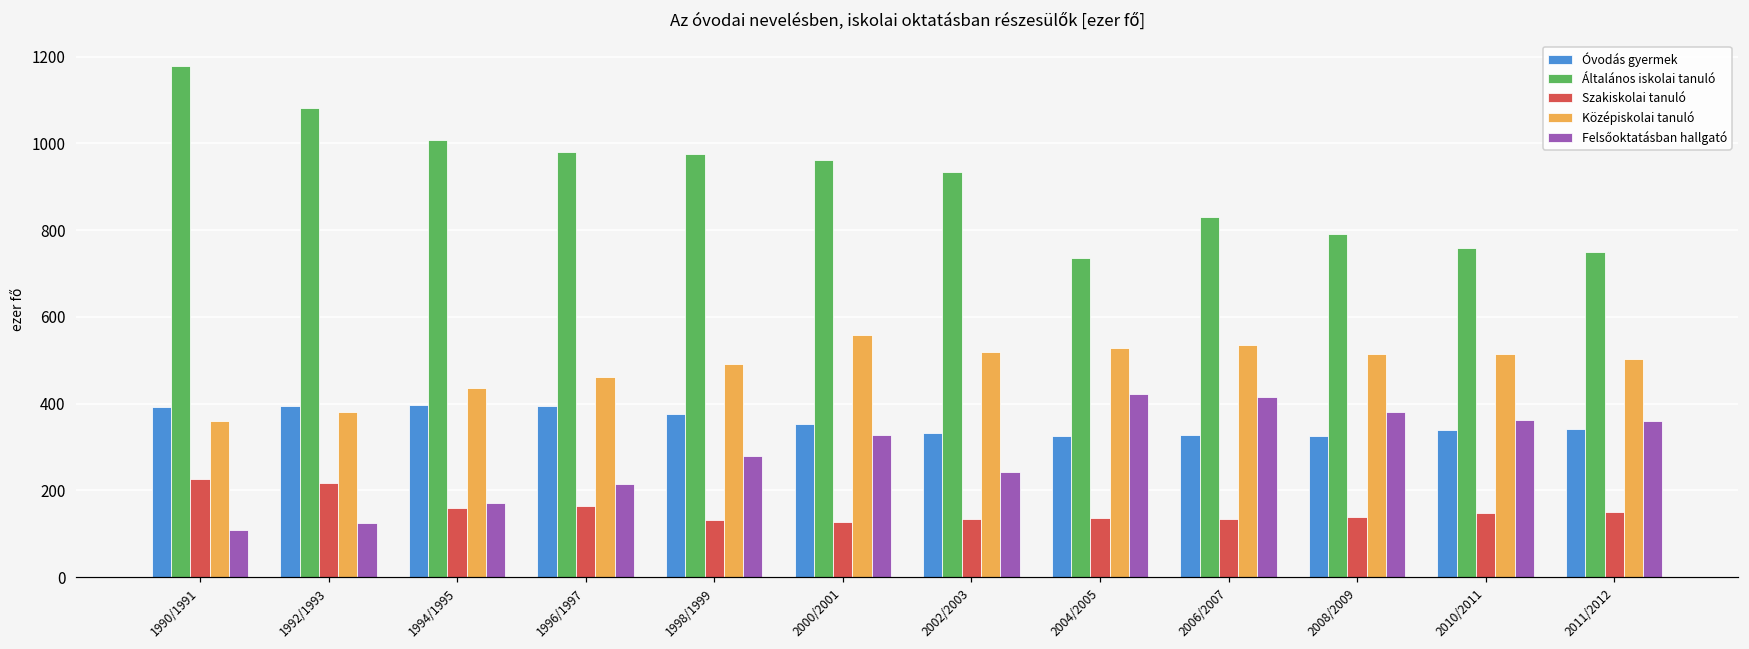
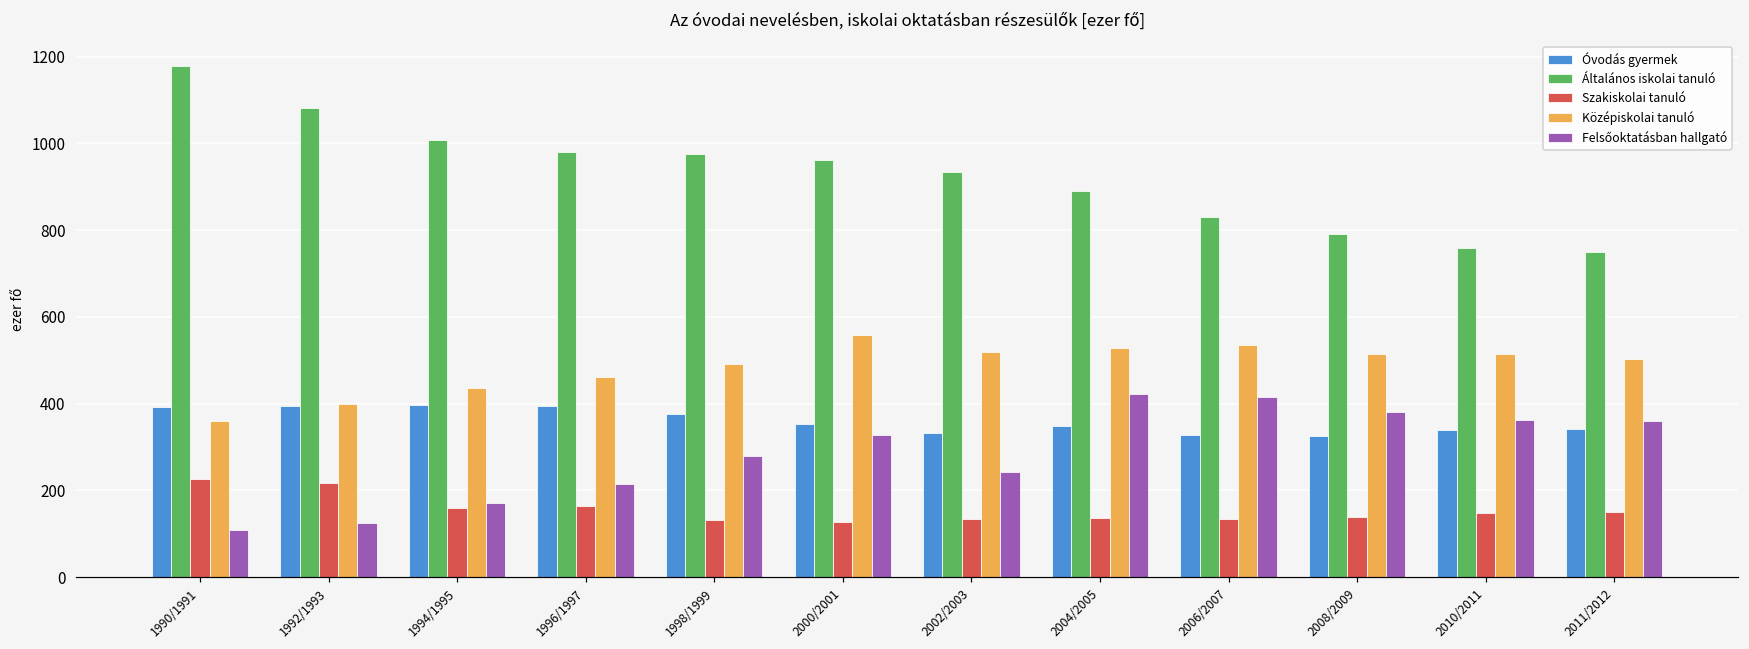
  {
    "Óvodás gyermek": {
      "1990/1991": 390,
      "1992/1993": 400,
      "1994/1995": 400,
      "1996/1997": 400,
      "1998/1999": 380,
      "2000/2001": 350,
      "2002/2003": 330,
-     "2004/2005": 330,
+     "2004/2005": 350,
      "2006/2007": 330,
      "2008/2009": 330,
      "2010/2011": 340,
      "2011/2012": 340
    },
    "Általános iskolai tanuló": {
      "1990/1991": 1180,
      "1992/1993": 1080,
      "1994/1995": 1010,
      "1996/1997": 980,
      "1998/1999": 980,
      "2000/2001": 960,
      "2002/2003": 930,
-     "2004/2005": 740,
+     "2004/2005": 890,
      "2006/2007": 830,
      "2008/2009": 790,
      "2010/2011": 760,
      "2011/2012": 750
    },
    "Szakiskolai tanuló": {
      "1990/1991": 230,
      "1992/1993": 220,
      "1994/1995": 160,
      "1996/1997": 160,
      "1998/1999": 130,
      "2000/2001": 130,
      "2002/2003": 130,
      "2004/2005": 140,
      "2006/2007": 130,
      "2008/2009": 140,
      "2010/2011": 150,
      "2011/2012": 150
    },
    "Középiskolai tanuló": {
      "1990/1991": 360,
-     "1992/1993": 380,
+     "1992/1993": 400,
      "1994/1995": 440,
      "1996/1997": 460,
      "1998/1999": 490,
      "2000/2001": 560,
      "2002/2003": 520,
      "2004/2005": 530,
      "2006/2007": 530,
      "2008/2009": 510,
      "2010/2011": 520,
      "2011/2012": 500
    },
    "Felsőoktatásban hallgató": {
      "1990/1991": 110,
      "1992/1993": 130,
      "1994/1995": 170,
      "1996/1997": 220,
      "1998/1999": 280,
      "2000/2001": 330,
      "2002/2003": 240,
      "2004/2005": 420,
      "2006/2007": 420,
      "2008/2009": 380,
      "2010/2011": 360,
      "2011/2012": 360
    }
  }
